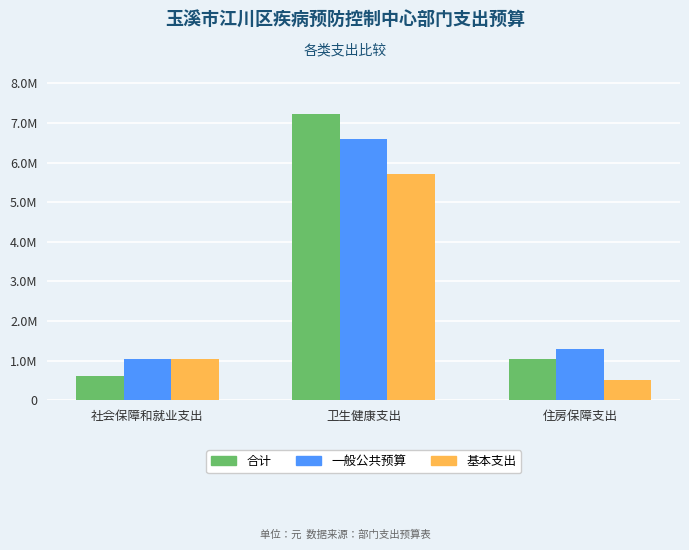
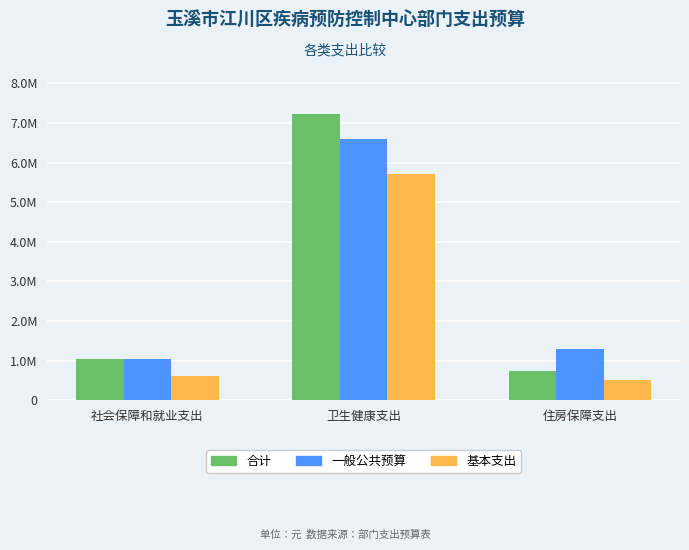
  {
    "合计": {
-     "社会保障和就业支出": 600000,
+     "社会保障和就业支出": 1000000,
      "卫生健康支出": 7200000,
-     "住房保障支出": 1000000
+     "住房保障支出": 700000
    },
    "一般公共预算": {
      "社会保障和就业支出": 1000000,
      "卫生健康支出": 6600000,
      "住房保障支出": 1300000
    },
    "基本支出": {
-     "社会保障和就业支出": 1000000,
+     "社会保障和就业支出": 600000,
      "卫生健康支出": 5700000,
      "住房保障支出": 500000
    }
  }
